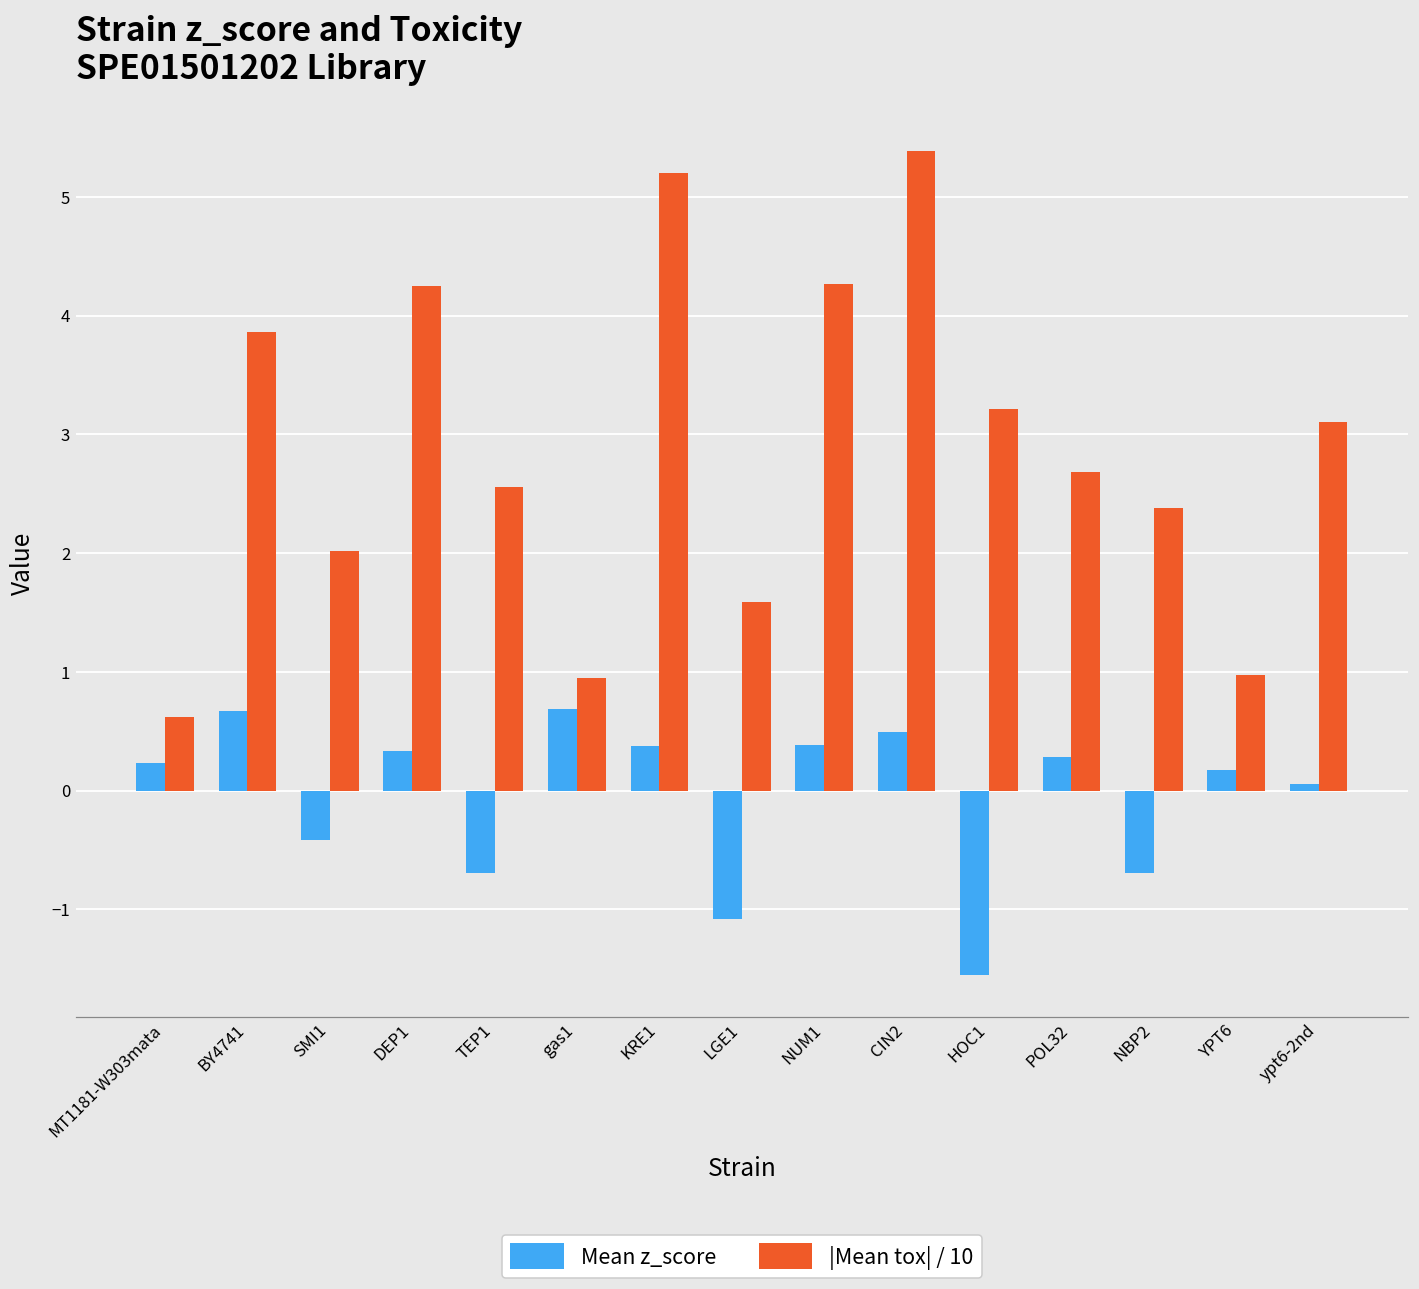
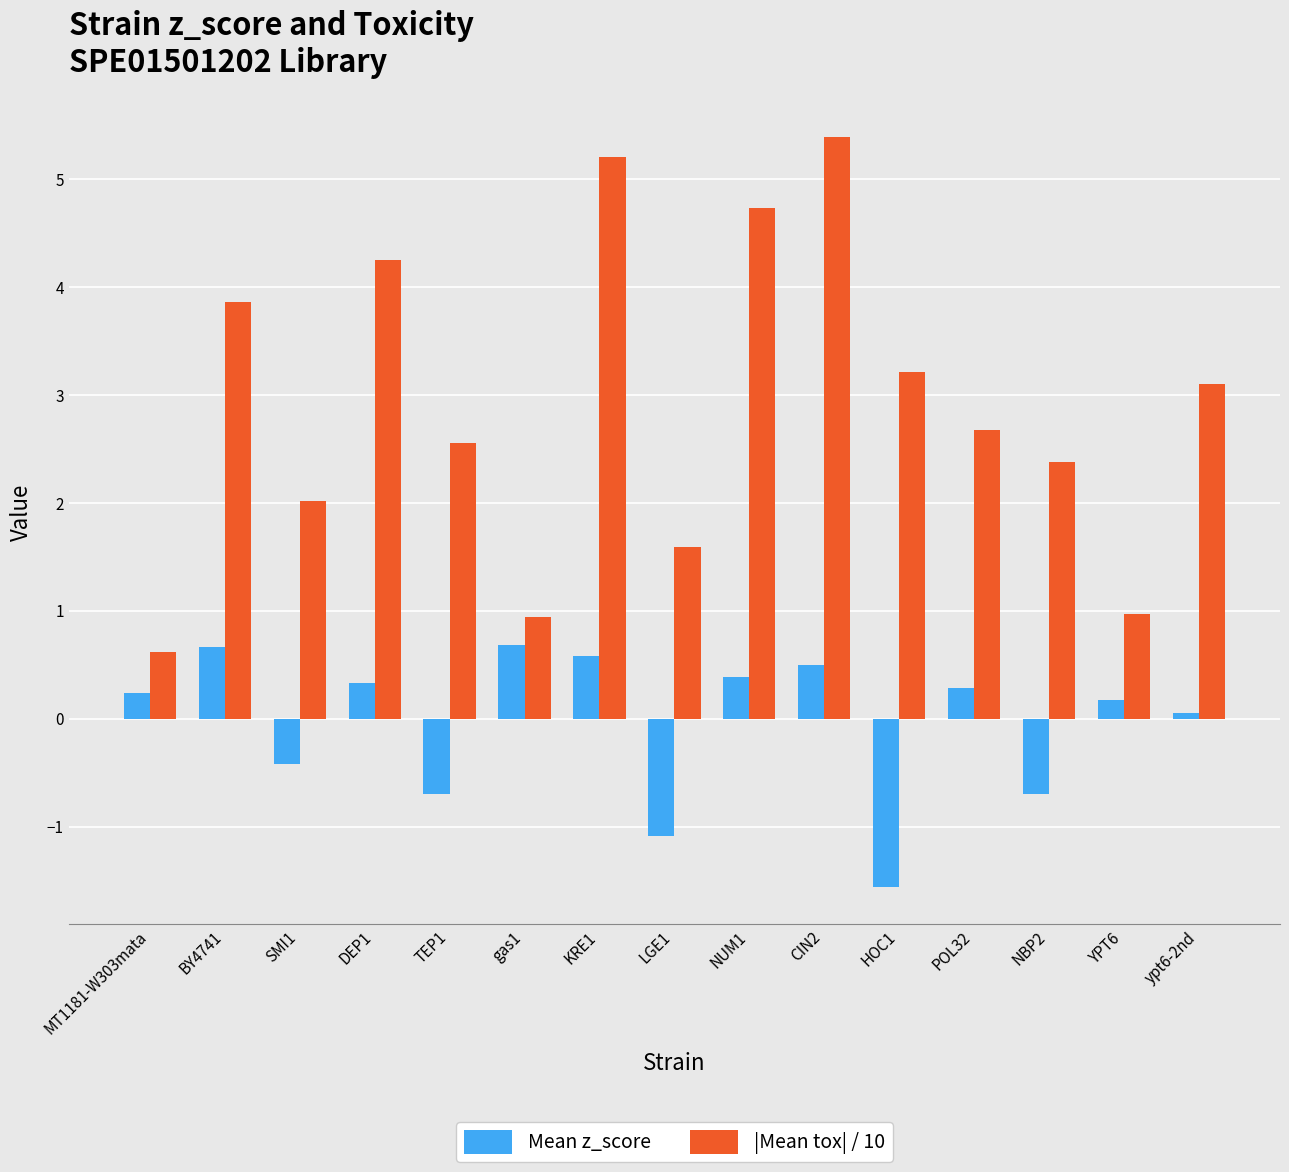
  {
    "Mean z_score": {
      "MT1181-W303mata": 0.24,
      "BY4741": 0.67,
      "SMI1": -0.41,
      "DEP1": 0.33,
      "TEP1": -0.70,
      "gas1": 0.68,
-     "KRE1": 0.38,
+     "KRE1": 0.58,
      "LGE1": -1.08,
      "NUM1": 0.39,
      "CIN2": 0.50,
      "HOC1": -1.56,
      "POL32": 0.28,
      "NBP2": -0.69,
      "YPT6": 0.17,
      "ypt6-2nd": 0.06
    },
    "|Mean tox| / 10": {
      "MT1181-W303mata": 0.62,
      "BY4741": 3.86,
      "SMI1": 2.02,
      "DEP1": 4.25,
      "TEP1": 2.55,
      "gas1": 0.94,
      "KRE1": 5.20,
      "LGE1": 1.59,
-     "NUM1": 4.27,
+     "NUM1": 4.73,
      "CIN2": 5.39,
      "HOC1": 3.21,
      "POL32": 2.68,
      "NBP2": 2.38,
      "YPT6": 0.97,
      "ypt6-2nd": 3.10
    }
  }
